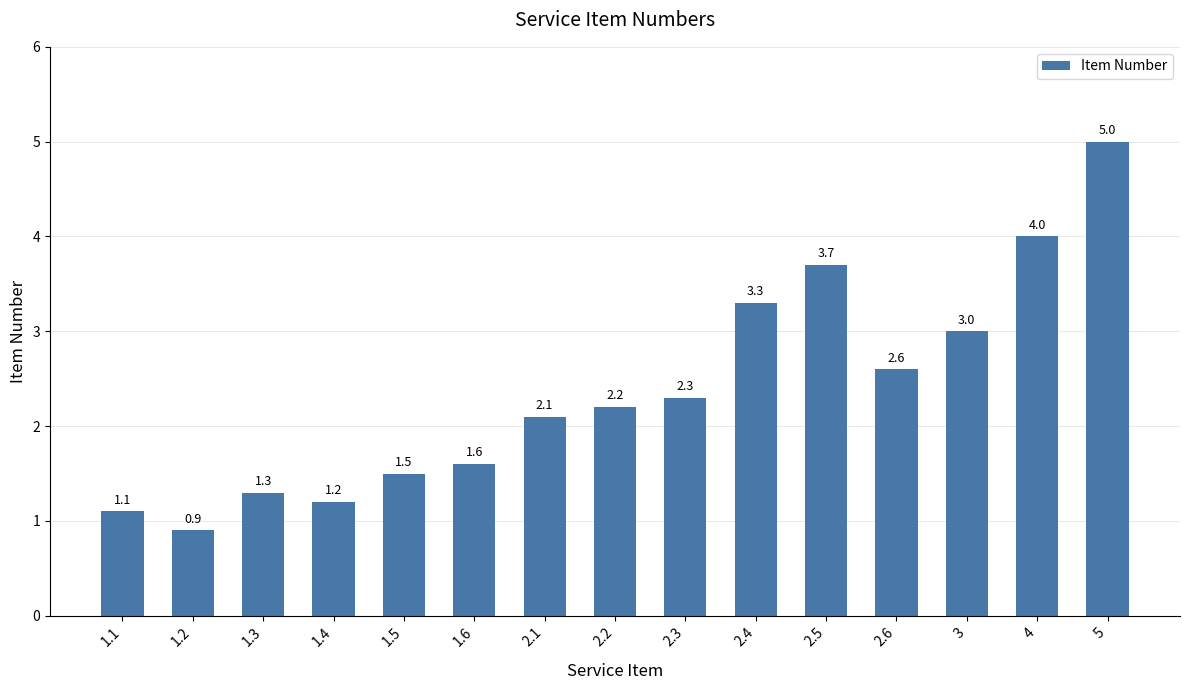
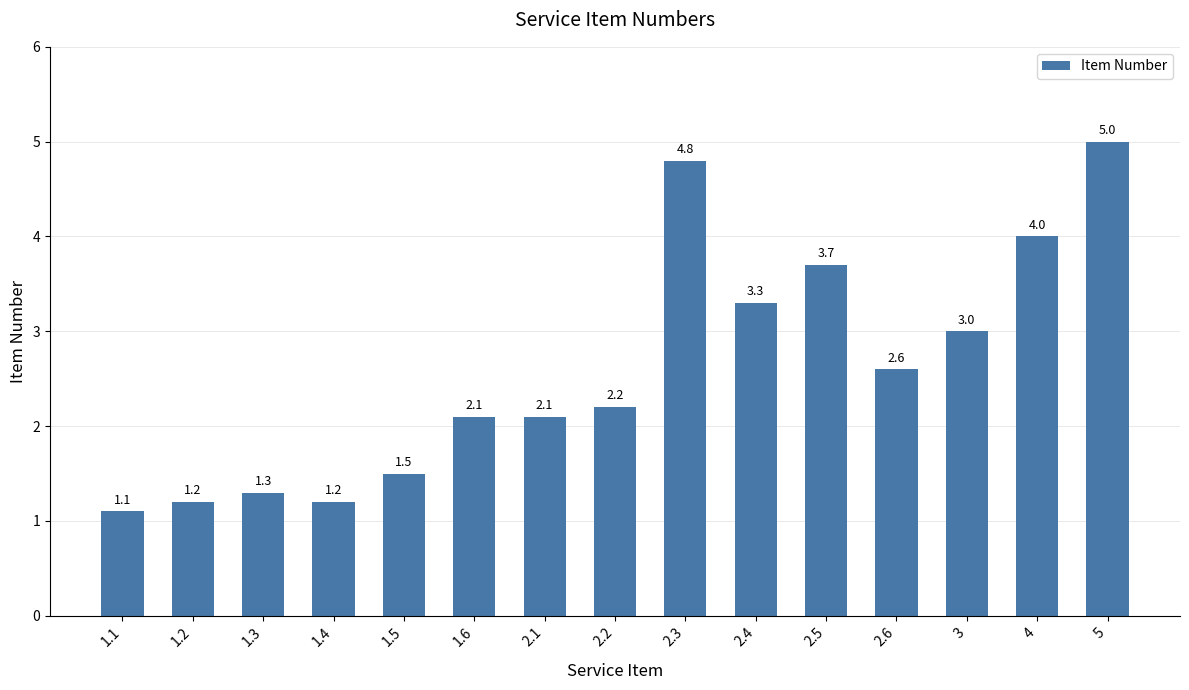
  {
    "1.1": 1.1,
-   "1.2": 0.9,
+   "1.2": 1.2,
    "1.3": 1.3,
    "1.4": 1.2,
    "1.5": 1.5,
-   "1.6": 1.6,
+   "1.6": 2.1,
    "2.1": 2.1,
    "2.2": 2.2,
-   "2.3": 2.3,
+   "2.3": 4.8,
    "2.4": 3.3,
    "2.5": 3.7,
    "2.6": 2.6,
    "3": 3.0,
    "4": 4.0,
    "5": 5.0
  }
